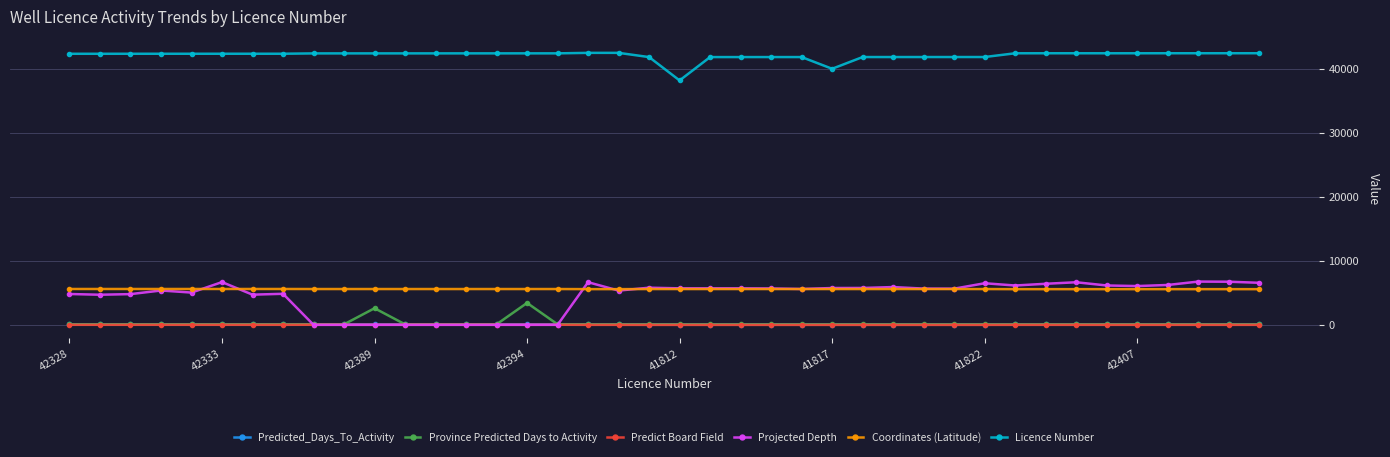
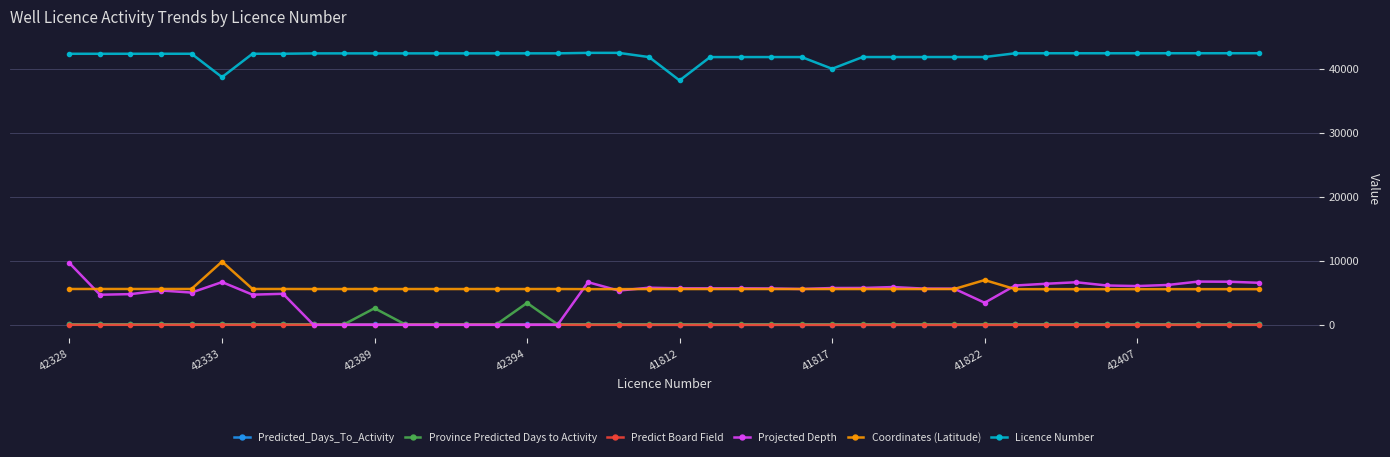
  {
    "Province Predicted Days to Activity": {
      "42389": 3000,
      "42394": 3000
    },
    "Projected Depth": {
-     "42328": 5000,
+     "42328": 10000,
      "42333": 7000,
-     "41822": 6000,
+     "41822": 3000,
      "42407": 6000
    },
    "Coordinates (Latitude)": {
      "42328": 6000,
-     "42333": 6000,
+     "42333": 10000,
      "42389": 6000,
      "42394": 6000,
-     "41822": 6000,
+     "41822": 7000,
      "42407": 6000
    },
    "Licence Number": {
      "42328": 42000,
-     "42333": 42000,
+     "42333": 39000,
      "42389": 42000,
      "42394": 42000,
      "41812": 38000,
      "41817": 40000,
      "41822": 42000,
      "42407": 42000
    }
  }
